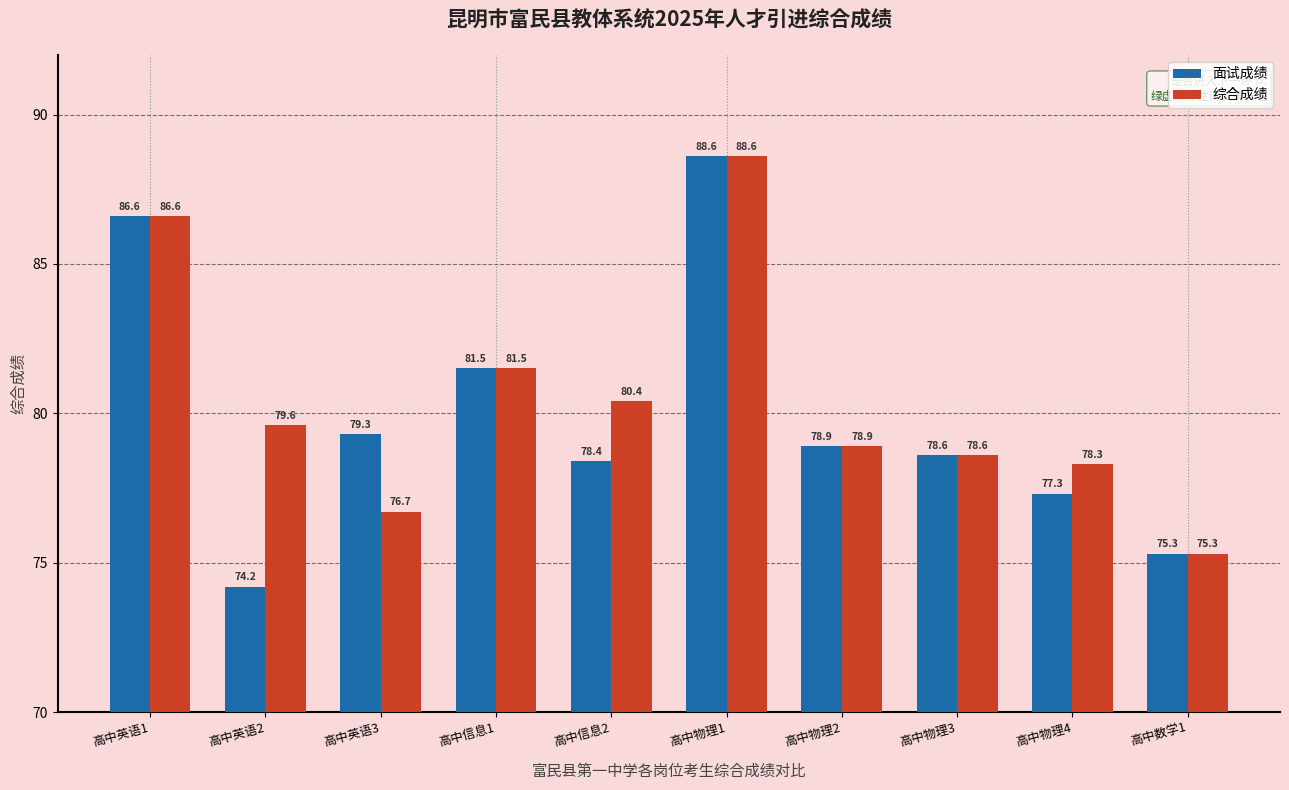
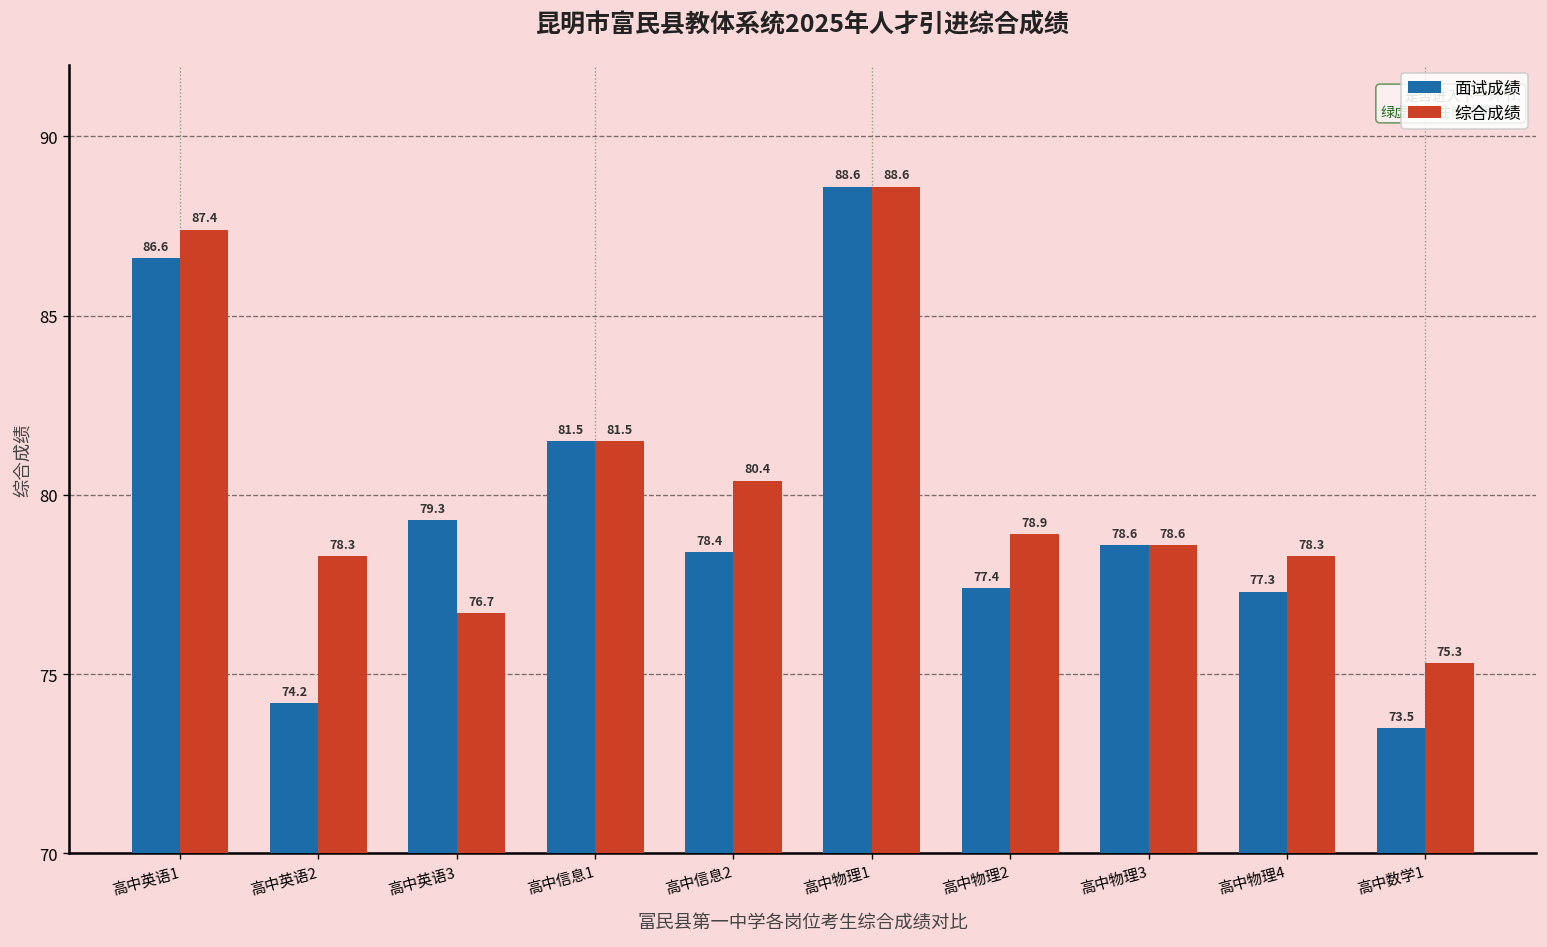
  {
    "面试成绩": {
      "高中英语1": 86.6,
      "高中英语2": 74.2,
      "高中英语3": 79.3,
      "高中信息1": 81.5,
      "高中信息2": 78.4,
      "高中物理1": 88.6,
-     "高中物理2": 78.9,
+     "高中物理2": 77.4,
      "高中物理3": 78.6,
      "高中物理4": 77.3,
-     "高中数学1": 75.3
+     "高中数学1": 73.5
    },
    "综合成绩": {
-     "高中英语1": 86.6,
-     "高中英语2": 79.6,
+     "高中英语1": 87.4,
+     "高中英语2": 78.3,
      "高中英语3": 76.7,
      "高中信息1": 81.5,
      "高中信息2": 80.4,
      "高中物理1": 88.6,
      "高中物理2": 78.9,
      "高中物理3": 78.6,
      "高中物理4": 78.3,
      "高中数学1": 75.3
    }
  }
